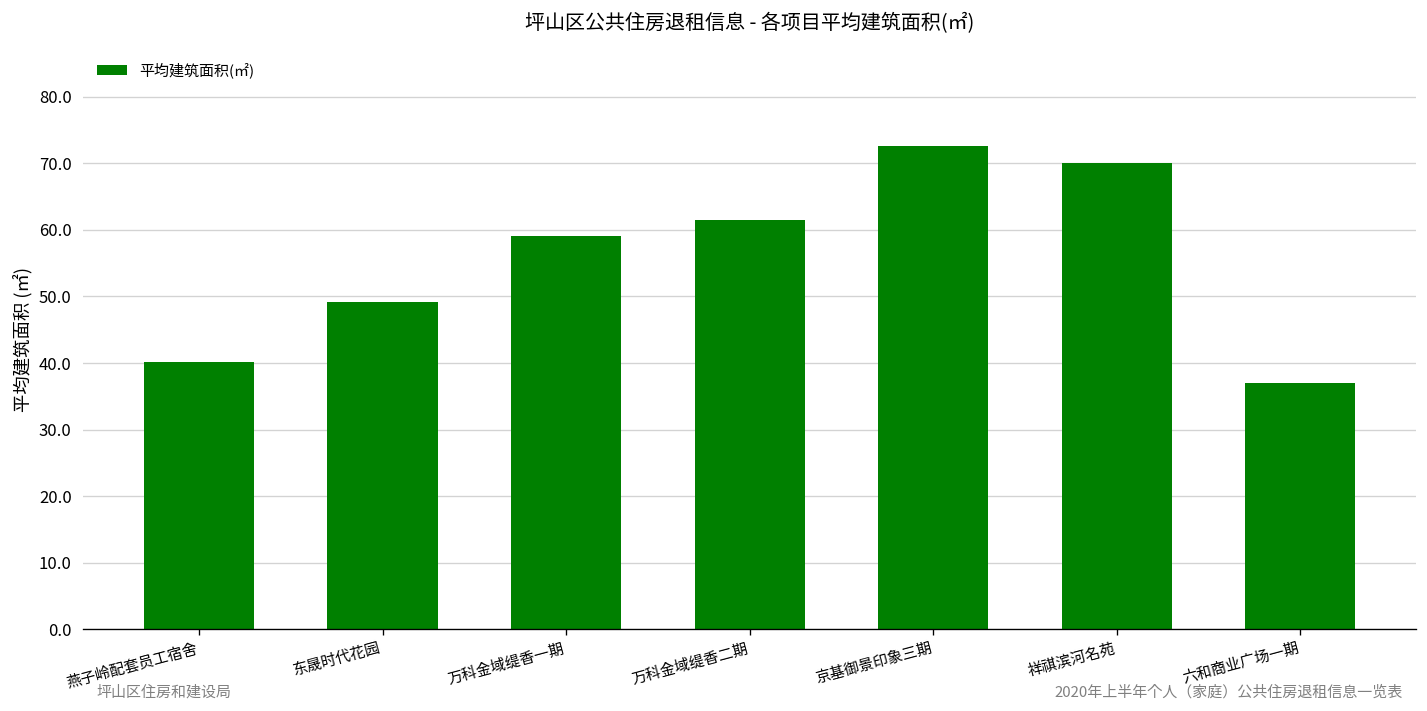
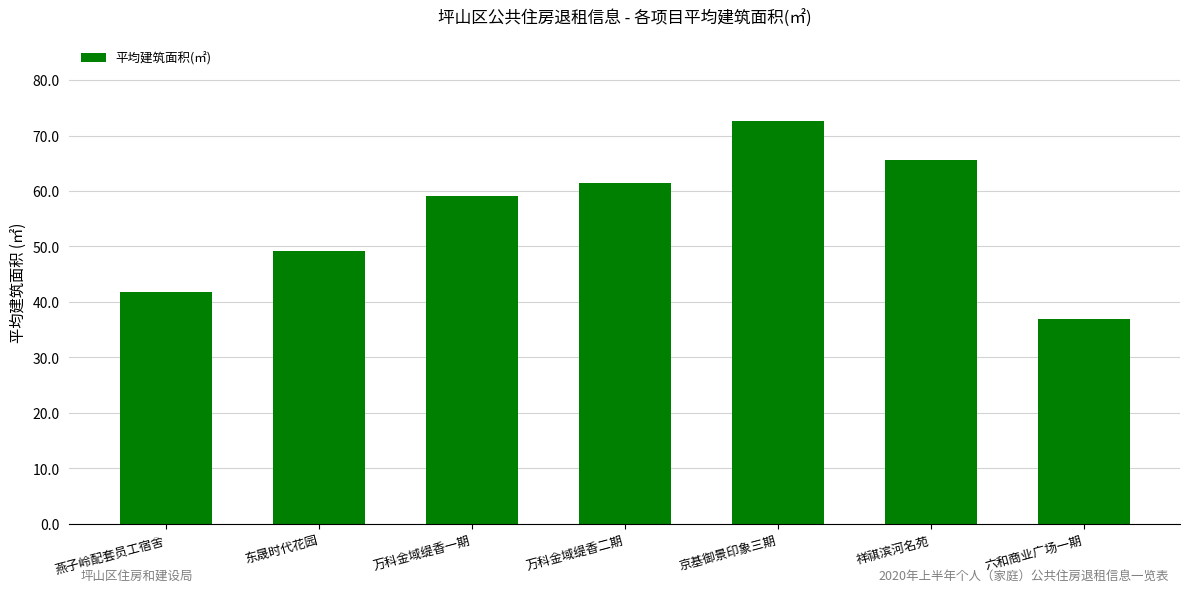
  {
-   "燕子岭配套员工宿舍": 40,
+   "燕子岭配套员工宿舍": 42,
    "东晟时代花园": 49,
    "万科金域缇香一期": 59,
    "万科金域缇香二期": 61,
    "京基御景印象三期": 73,
-   "祥祺滨河名苑": 70,
+   "祥祺滨河名苑": 66,
    "六和商业广场一期": 37
  }
